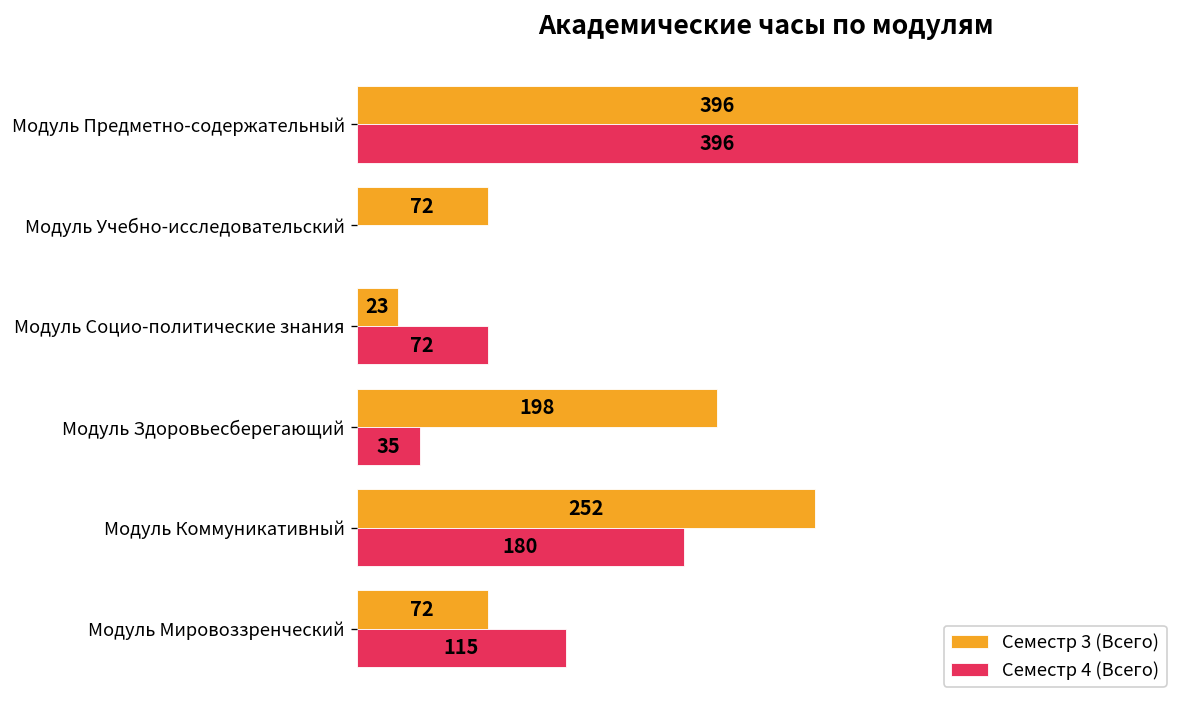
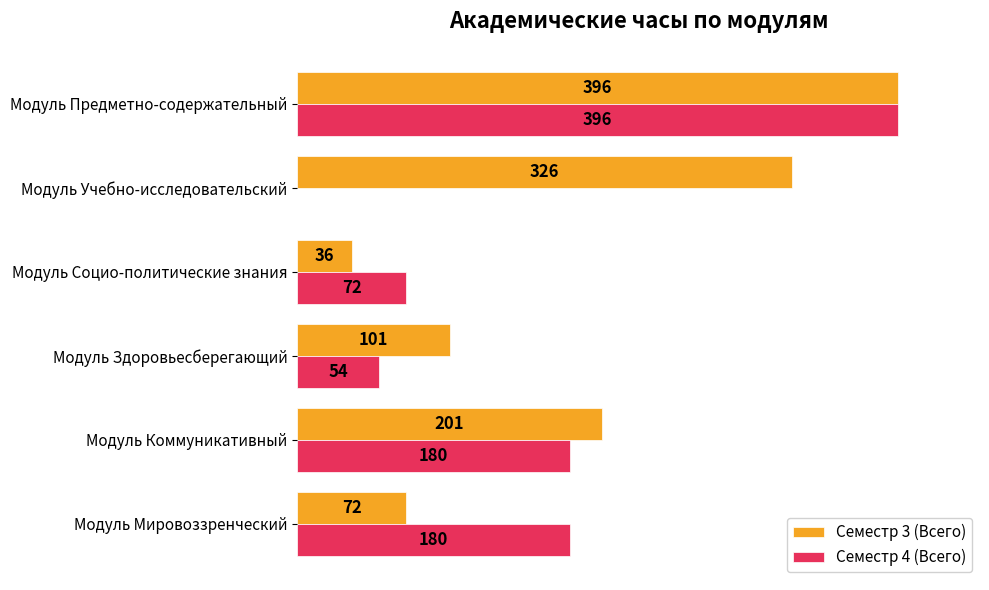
  {
    "Семестр 3 (Всего)": {
      "Модуль Предметно-содержательный": 396,
-     "Модуль Учебно-исследовательский": 72,
-     "Модуль Социо-политические знания": 23,
-     "Модуль Здоровьесберегающий": 198,
-     "Модуль Коммуникативный": 252,
+     "Модуль Учебно-исследовательский": 326,
+     "Модуль Социо-политические знания": 36,
+     "Модуль Здоровьесберегающий": 101,
+     "Модуль Коммуникативный": 201,
      "Модуль Мировоззренческий": 72
    },
    "Семестр 4 (Всего)": {
      "Модуль Предметно-содержательный": 396,
      "Модуль Социо-политические знания": 72,
-     "Модуль Здоровьесберегающий": 35,
+     "Модуль Здоровьесберегающий": 54,
      "Модуль Коммуникативный": 180,
-     "Модуль Мировоззренческий": 115
+     "Модуль Мировоззренческий": 180
    }
  }
